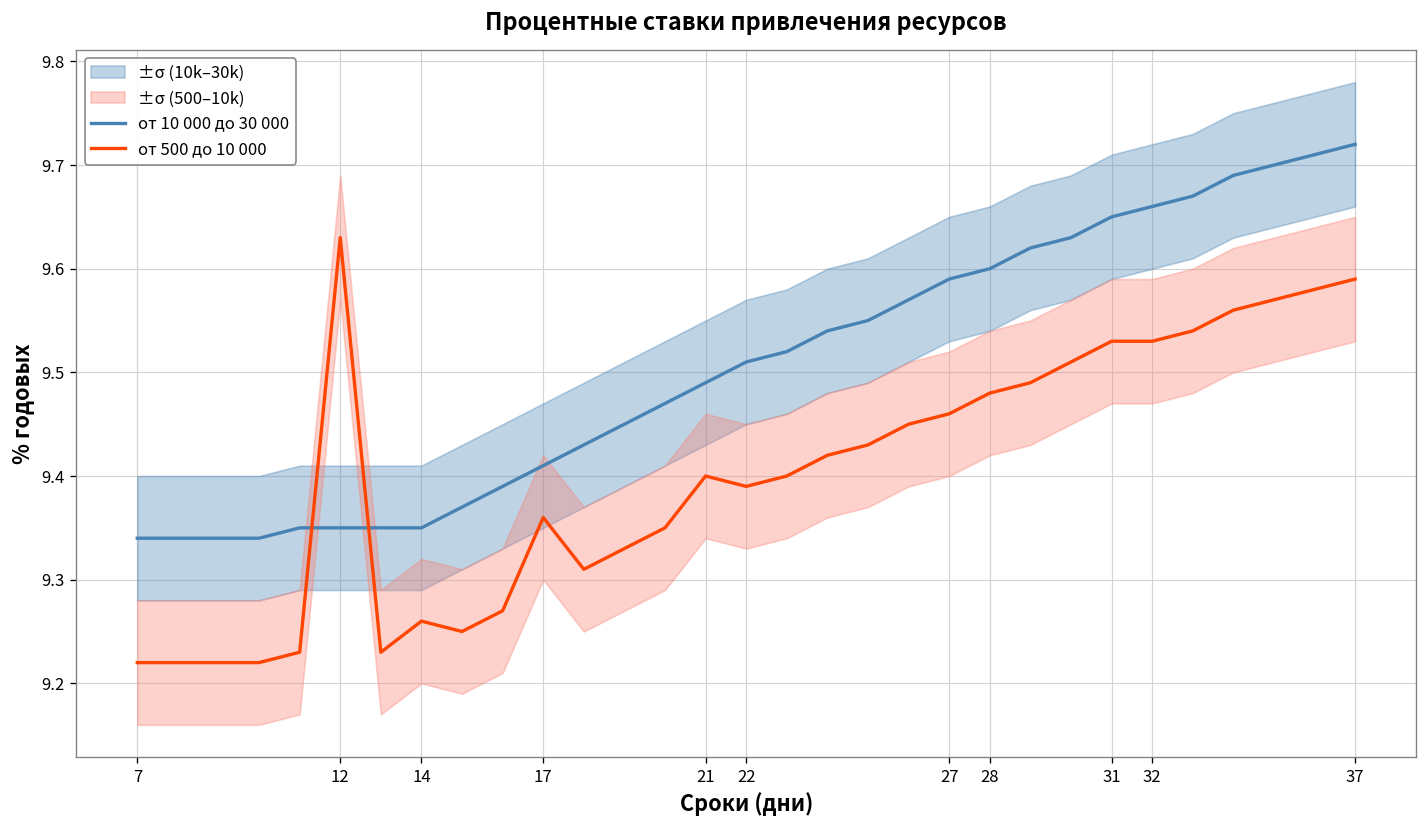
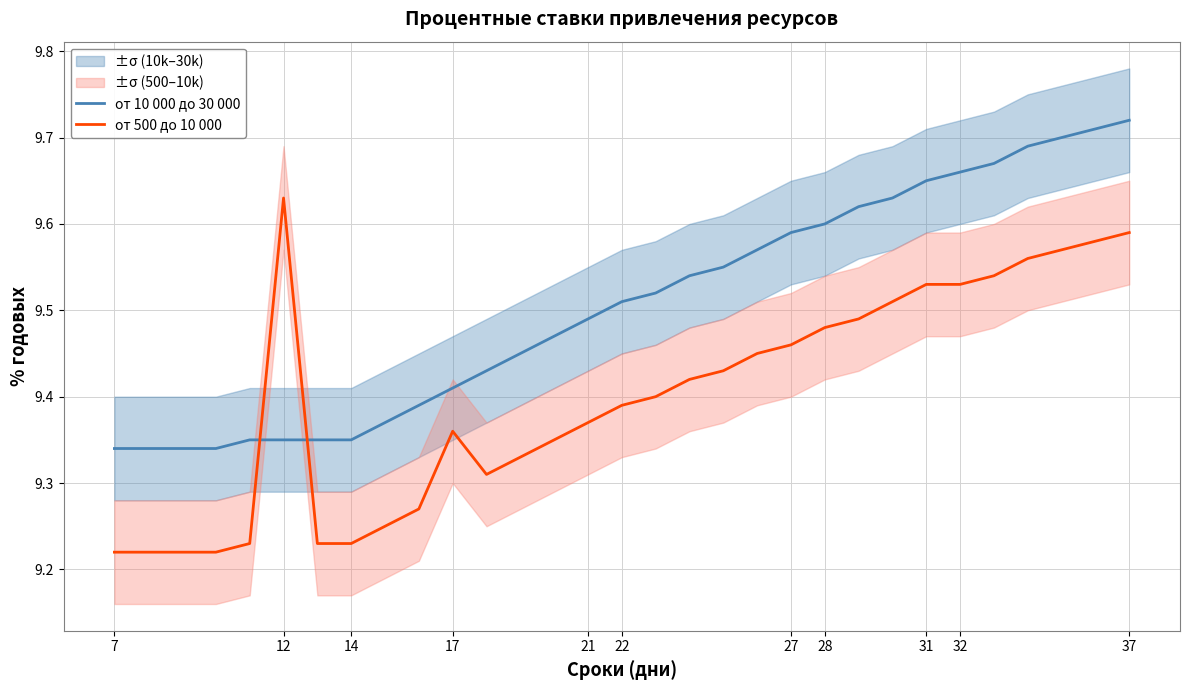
  {
    "от 500 до 10 000": {
      "7": 9.22,
      "12": 9.63,
-     "14": 9.26,
+     "14": 9.23,
      "17": 9.36,
-     "21": 9.40,
+     "21": 9.37,
      "22": 9.39,
      "27": 9.46,
      "28": 9.48,
      "31": 9.53,
      "32": 9.53,
      "37": 9.59
    }
  }
